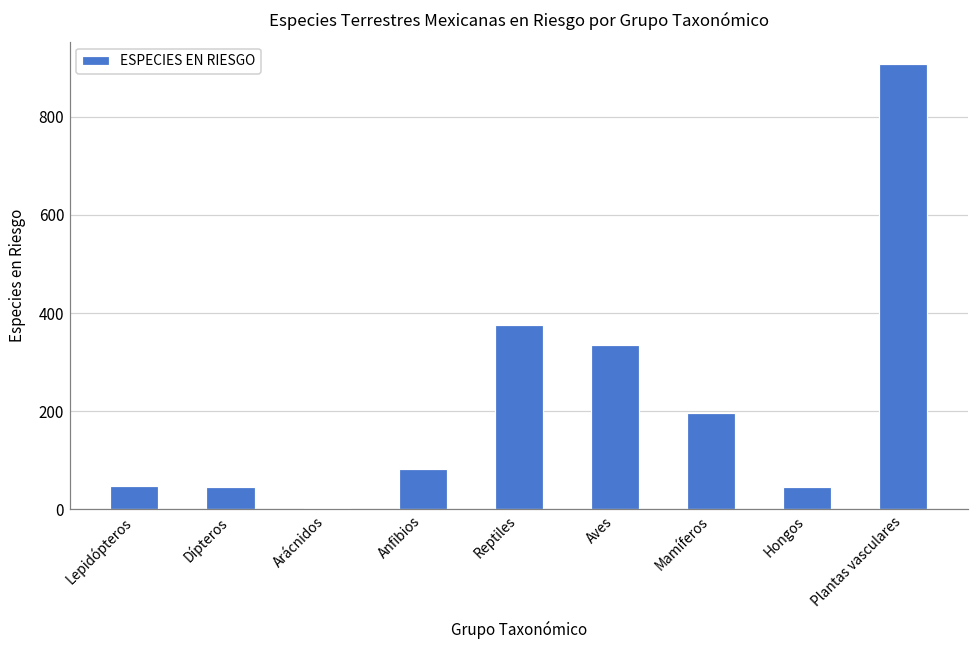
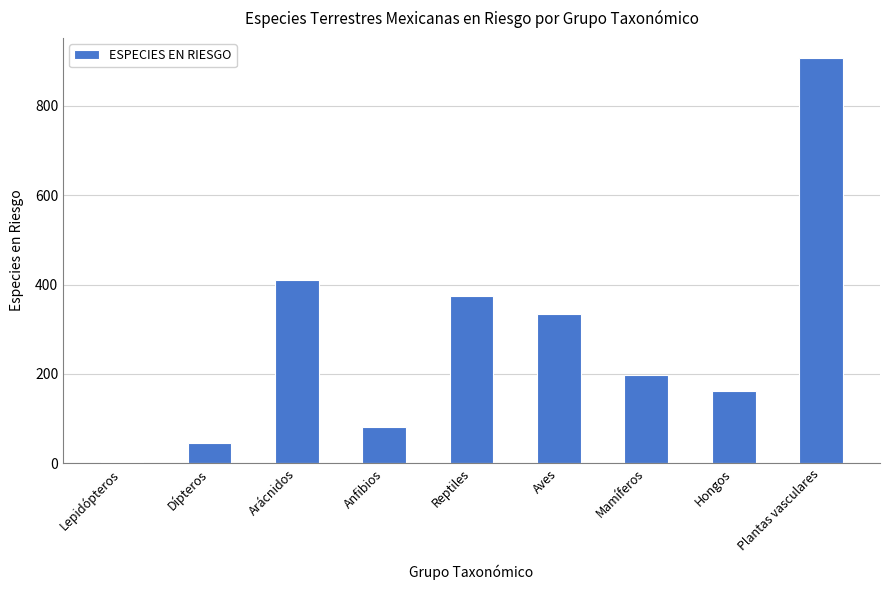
  {
-   "Lepidópteros": 50,
+   "Lepidópteros": 0,
    "Dípteros": 50,
-   "Arácnidos": 0,
+   "Arácnidos": 410,
    "Anfibios": 80,
    "Reptiles": 380,
    "Aves": 340,
    "Mamíferos": 200,
-   "Hongos": 50,
+   "Hongos": 160,
    "Plantas vasculares": 910
  }
